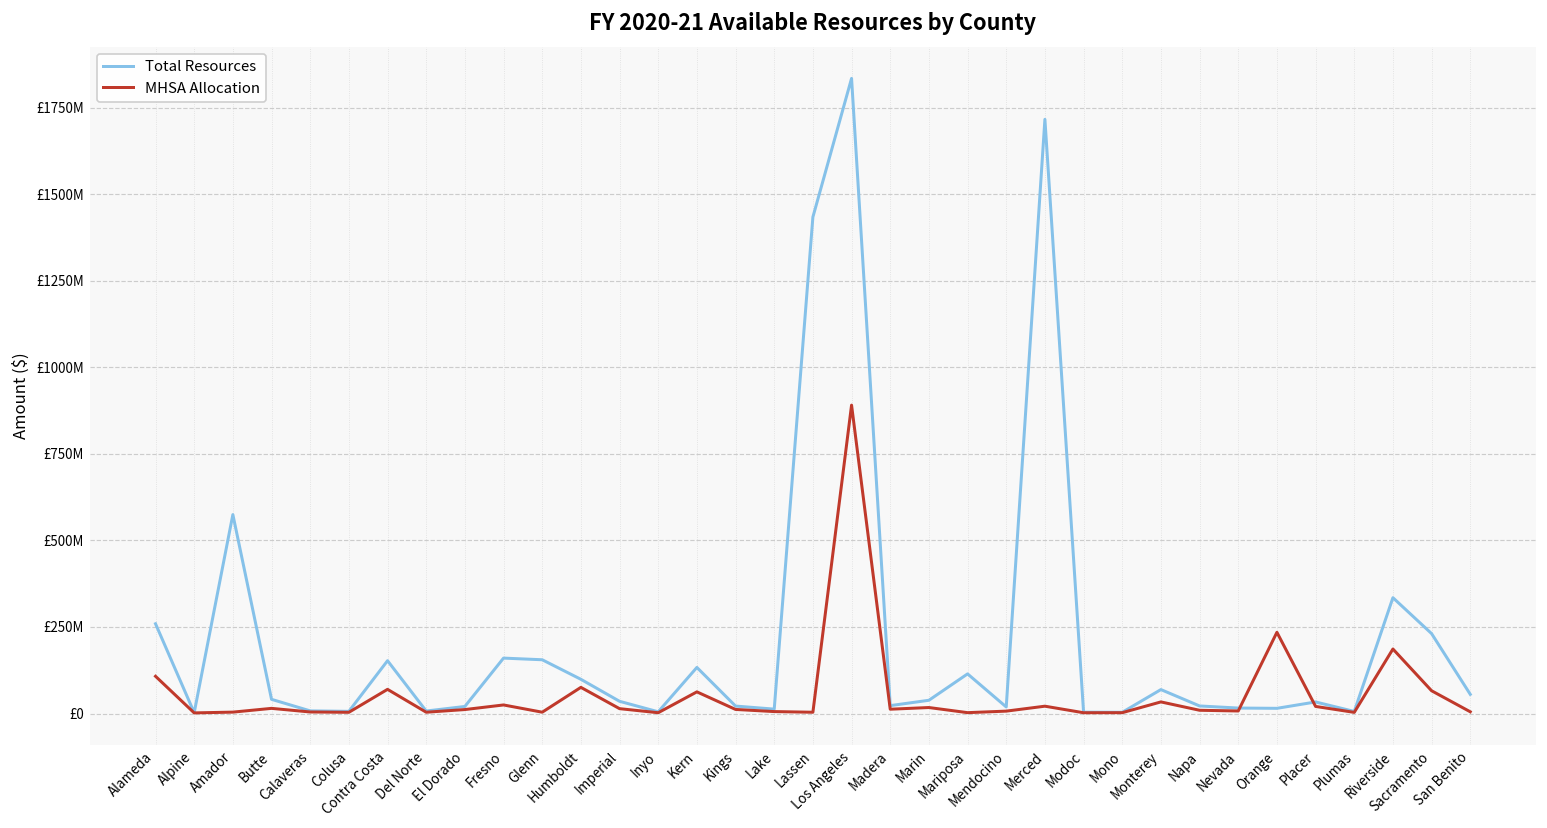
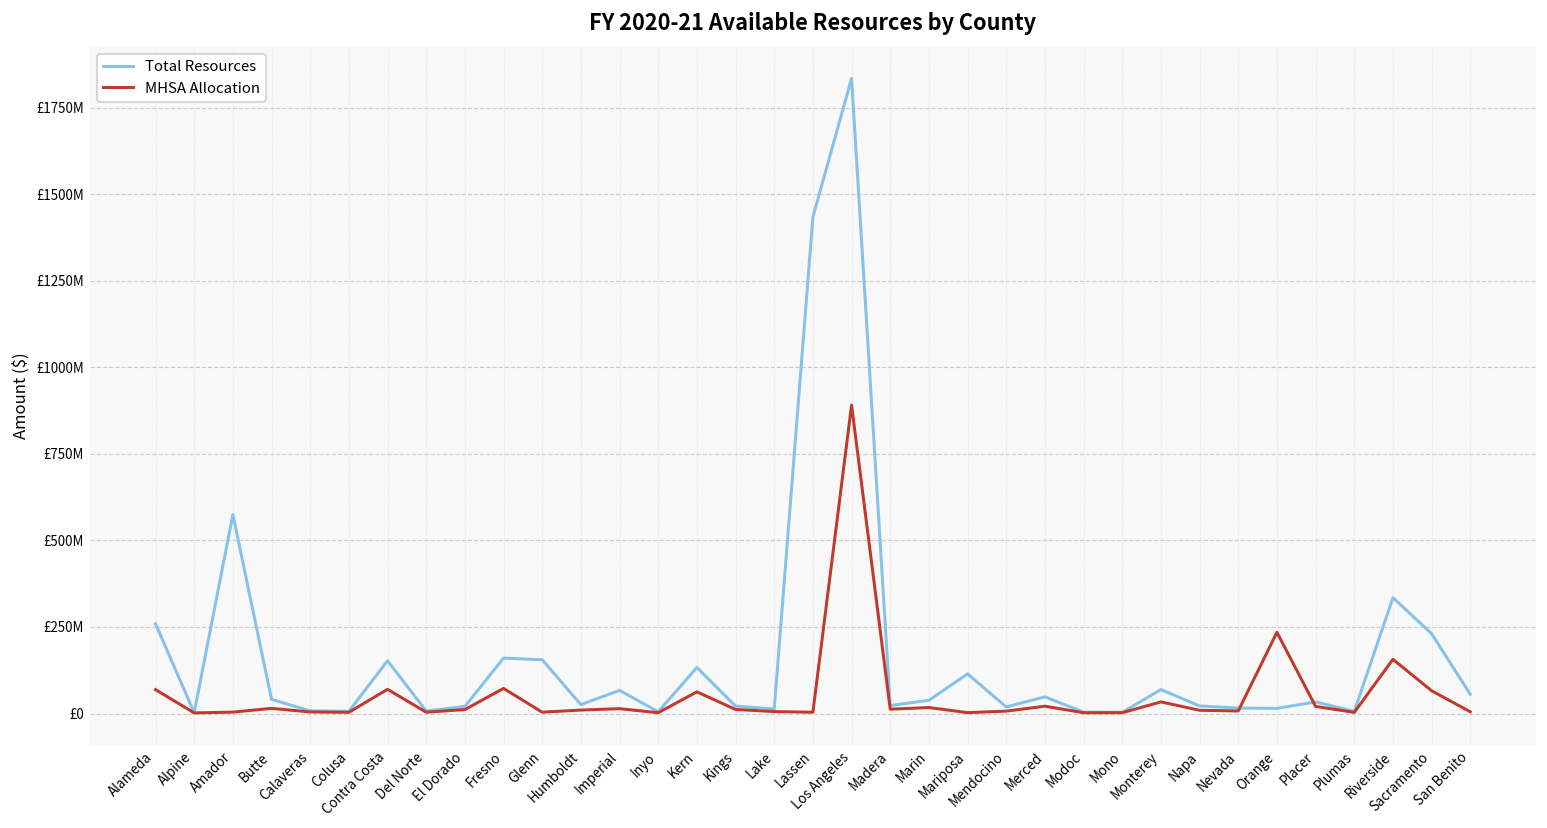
  {
    "Total Resources": {
      "Alameda": "£260000000",
      "Amador": "£570000000",
      "Butte": "£40000000",
      "Contra Costa": "£150000000",
      "El Dorado": "£20000000",
      "Fresno": "£160000000",
      "Glenn": "£160000000",
-     "Humboldt": "£100000000",
-     "Imperial": "£40000000",
+     "Humboldt": "£30000000",
+     "Imperial": "£70000000",
      "Kern": "£130000000",
      "Kings": "£20000000",
      "Lassen": "£1430000000",
      "Los Angeles": "£1830000000",
      "Madera": "£20000000",
      "Marin": "£40000000",
      "Mariposa": "£110000000",
      "Mendocino": "£20000000",
-     "Merced": "£1720000000",
+     "Merced": "£50000000",
      "Monterey": "£70000000",
      "Napa": "£20000000",
      "Orange": "£10000000",
      "Placer": "£30000000",
      "Riverside": "£330000000",
      "Sacramento": "£230000000",
      "San Benito": "£60000000"
    },
    "MHSA Allocation": {
-     "Alameda": "£110000000",
+     "Alameda": "£70000000",
      "Amador": "£0",
      "Butte": "£10000000",
      "Contra Costa": "£70000000",
      "El Dorado": "£10000000",
-     "Fresno": "£20000000",
+     "Fresno": "£70000000",
      "Glenn": "£0",
-     "Humboldt": "£80000000",
+     "Humboldt": "£10000000",
      "Imperial": "£10000000",
      "Kern": "£60000000",
      "Kings": "£10000000",
      "Lassen": "£0",
      "Los Angeles": "£890000000",
      "Madera": "£10000000",
      "Marin": "£20000000",
      "Mariposa": "£0",
      "Mendocino": "£10000000",
      "Merced": "£20000000",
      "Monterey": "£30000000",
      "Napa": "£10000000",
      "Orange": "£230000000",
      "Placer": "£20000000",
-     "Riverside": "£190000000",
+     "Riverside": "£160000000",
      "Sacramento": "£70000000",
      "San Benito": "£10000000"
    }
  }
